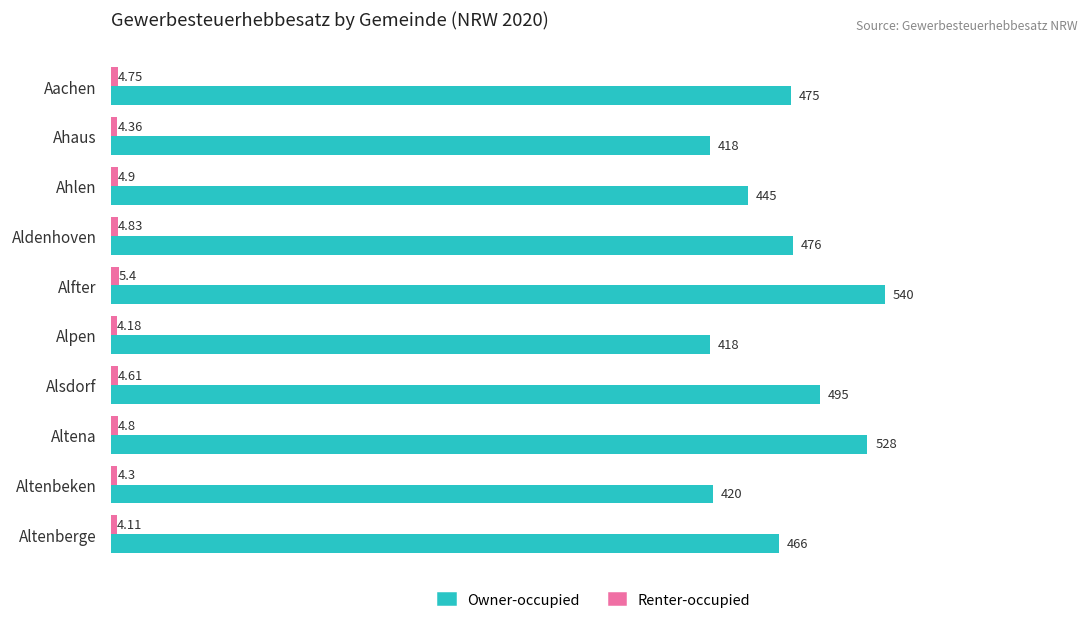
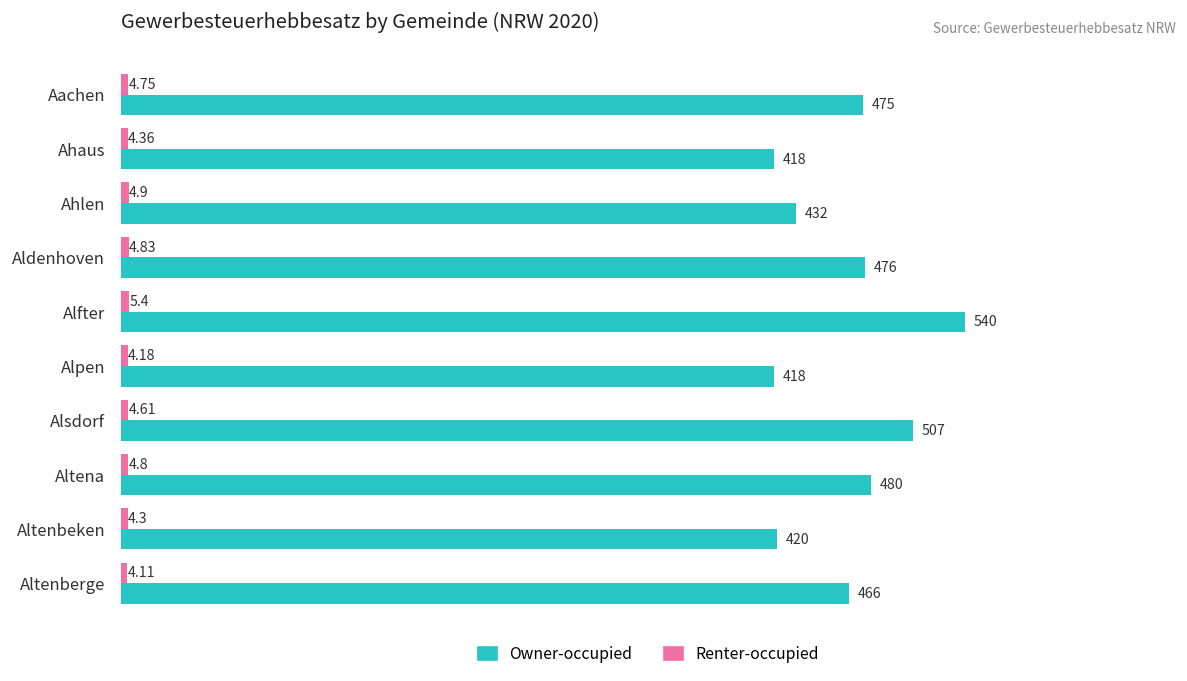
  {
    "Owner-occupied": {
      "Aachen": 475,
      "Ahaus": 418,
-     "Ahlen": 445,
+     "Ahlen": 432,
      "Aldenhoven": 476,
      "Alfter": 540,
      "Alpen": 418,
-     "Alsdorf": 495,
-     "Altena": 528,
+     "Alsdorf": 507,
+     "Altena": 480,
      "Altenbeken": 420,
      "Altenberge": 466
    },
    "Renter-occupied": {
      "Aachen": 4.75,
      "Ahaus": 4.36,
      "Ahlen": 4.9,
      "Aldenhoven": 4.83,
      "Alfter": 5.4,
      "Alpen": 4.18,
      "Alsdorf": 4.61,
      "Altena": 4.8,
      "Altenbeken": 4.3,
      "Altenberge": 4.11
    }
  }
